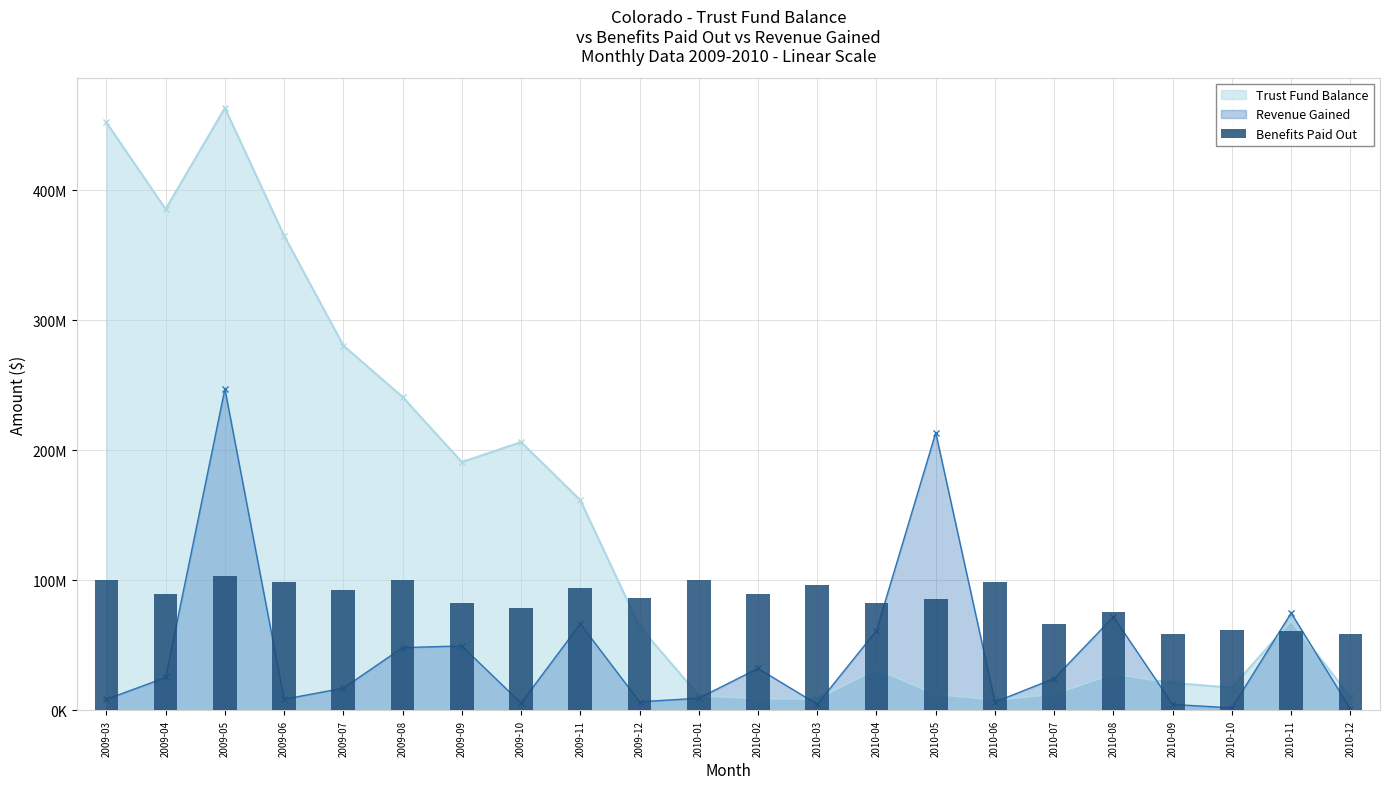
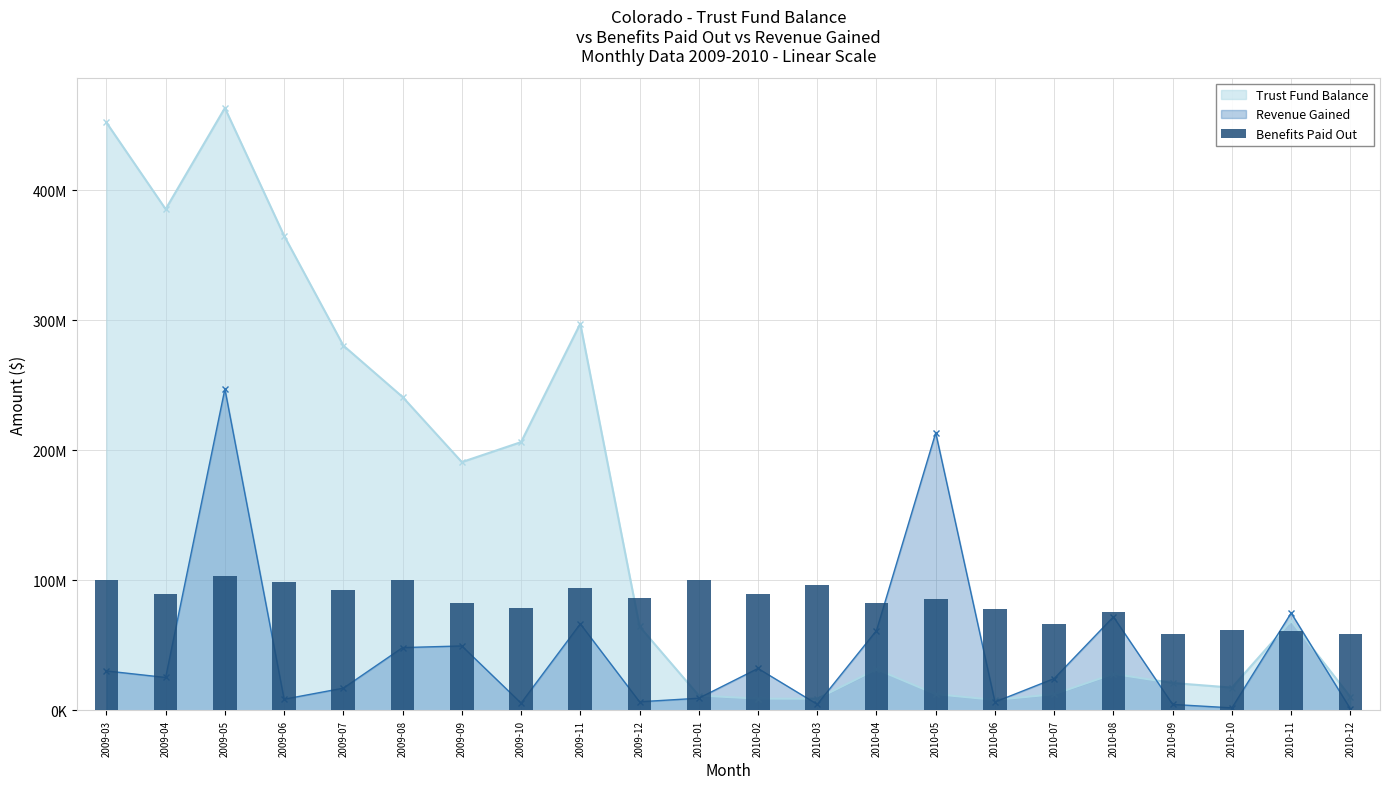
  {
    "Benefits Paid Out": {
      "2009-03": 100000000,
      "2009-04": 90000000,
      "2009-05": 103000000,
      "2009-06": 99000000,
      "2009-07": 93000000,
      "2009-08": 100000000,
      "2009-09": 82000000,
      "2009-10": 79000000,
      "2009-11": 94000000,
      "2009-12": 87000000,
      "2010-01": 100000000,
      "2010-02": 90000000,
      "2010-03": 96000000,
      "2010-04": 83000000,
      "2010-05": 85000000,
-     "2010-06": 99000000,
+     "2010-06": 78000000,
      "2010-07": 67000000,
      "2010-08": 76000000,
      "2010-09": 58000000,
      "2010-10": 62000000,
      "2010-11": 61000000,
      "2010-12": 59000000
    },
    "Trust Fund Balance": {
      "2009-03": 452000000,
      "2009-04": 386000000,
      "2009-05": 463000000,
      "2009-06": 365000000,
      "2009-07": 281000000,
      "2009-08": 241000000,
      "2009-09": 191000000,
      "2009-10": 206000000,
-     "2009-11": 162000000,
+     "2009-11": 297000000,
      "2009-12": 65000000,
      "2010-01": 11000000,
      "2010-02": 9000000,
      "2010-03": 9000000,
      "2010-04": 32000000,
      "2010-05": 13000000,
      "2010-07": 12000000,
      "2010-08": 28000000,
      "2010-09": 21000000,
      "2010-10": 18000000,
      "2010-11": 69000000,
      "2010-12": 10000000
    },
    "Revenue Gained": {
-     "2009-03": 9000000,
+     "2009-03": 30000000,
      "2009-04": 25000000,
      "2009-05": 247000000,
      "2009-06": 9000000,
      "2009-07": 17000000,
      "2009-08": 48000000,
      "2009-09": 50000000,
      "2009-10": 6000000,
      "2009-11": 67000000,
      "2009-12": 7000000,
      "2010-01": 9000000,
      "2010-02": 32000000,
      "2010-03": 5000000,
      "2010-04": 61000000,
      "2010-05": 214000000,
      "2010-07": 25000000,
      "2010-08": 72000000,
      "2010-09": 5000000,
      "2010-10": 2000000,
      "2010-11": 75000000,
      "2010-12": 1000000
    }
  }
